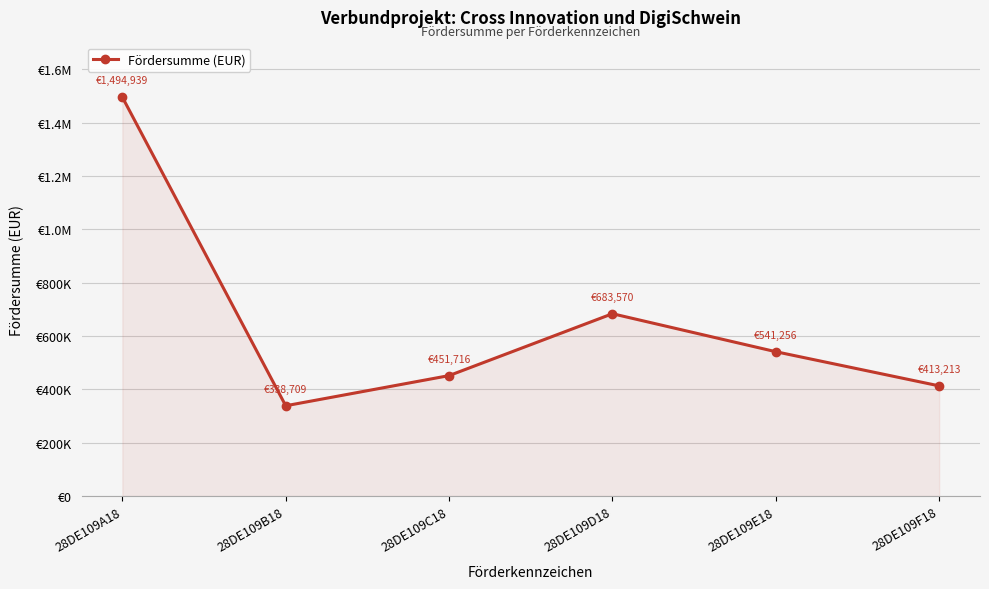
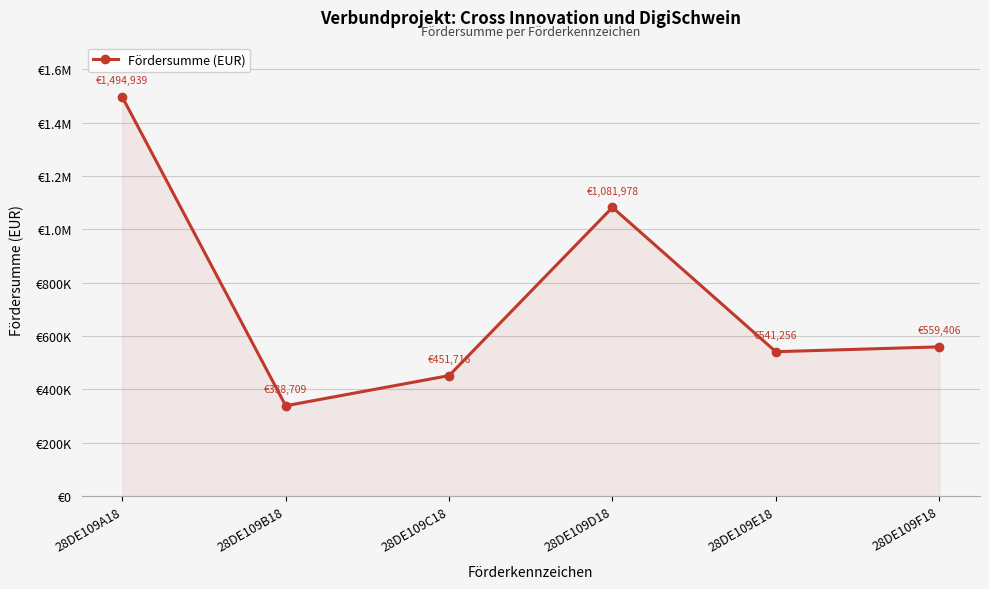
  {
    "28DE109A18": "€1,494,939",
    "28DE109B18": "€338,709",
    "28DE109C18": "€451,716",
-   "28DE109D18": "€683,570",
+   "28DE109D18": "€1,081,978",
    "28DE109E18": "€541,256",
-   "28DE109F18": "€413,213"
+   "28DE109F18": "€559,406"
  }
